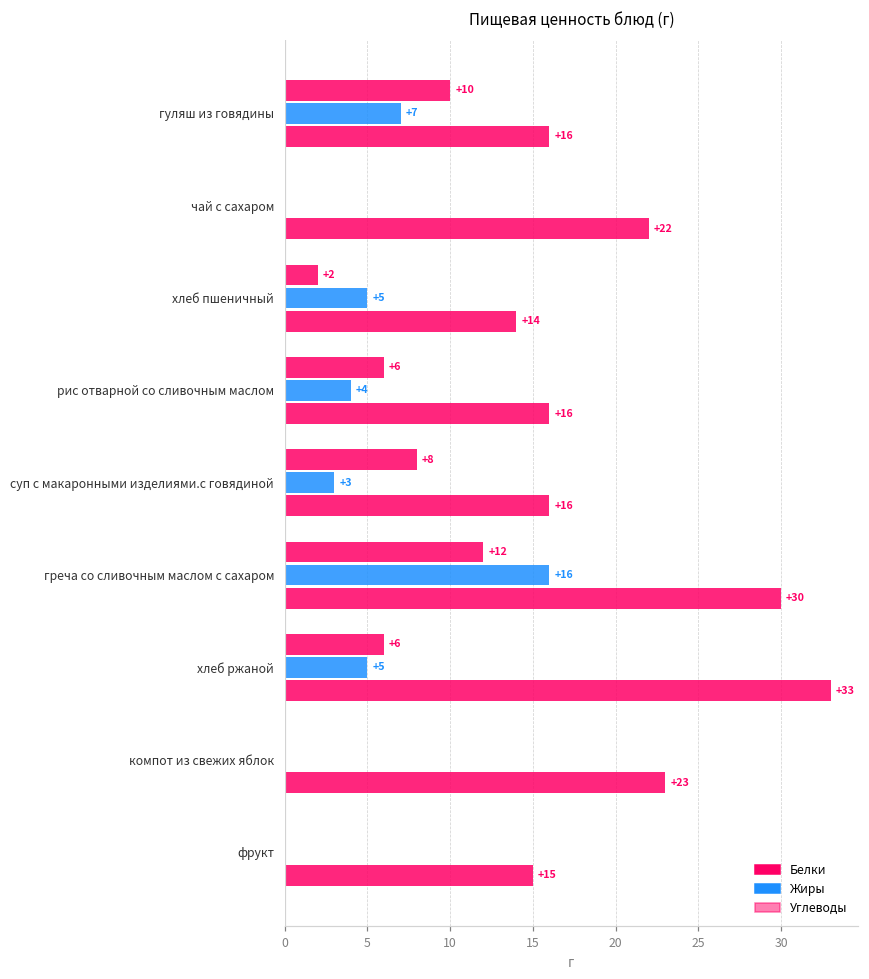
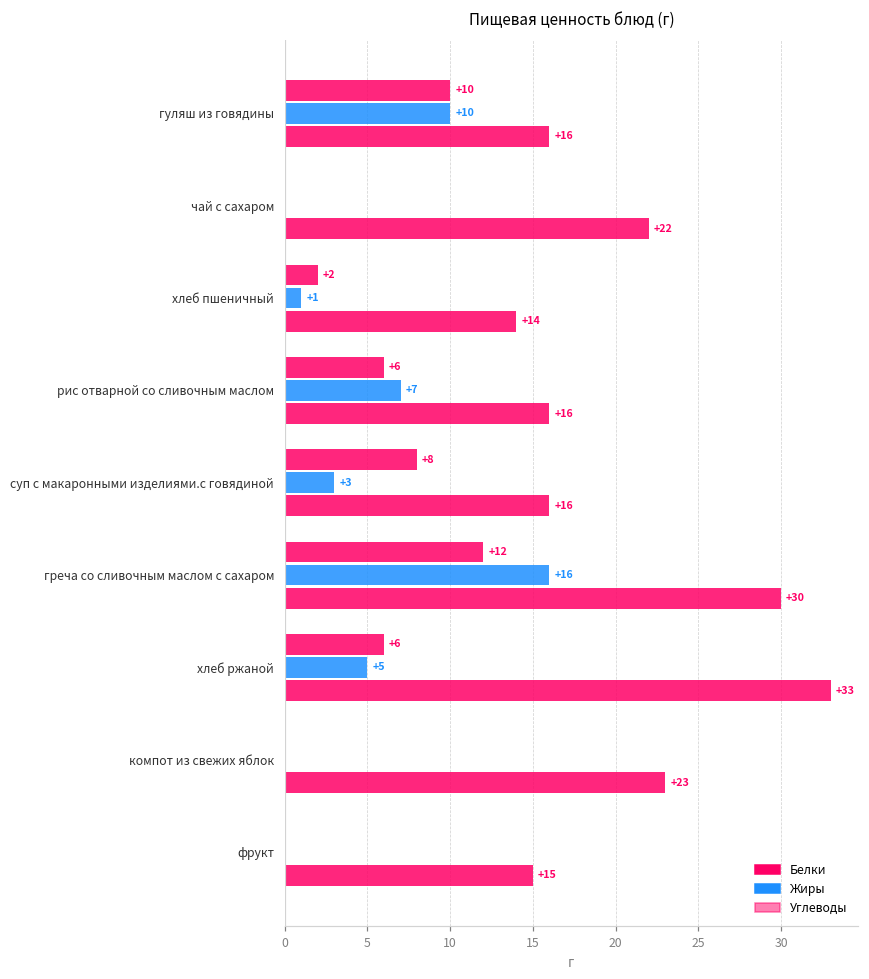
  {
    "Жиры": {
-     "гуляш из говядины": "+7",
-     "хлеб пшеничный": "+5",
-     "рис отварной со сливочным маслом": "+4",
+     "гуляш из говядины": "+10",
+     "хлеб пшеничный": "+1",
+     "рис отварной со сливочным маслом": "+7",
      "суп с макаронными изделиями.с говядиной": "+3",
      "греча со сливочным маслом с сахаром": "+16",
      "хлеб ржаной": "+5"
    }
  }
